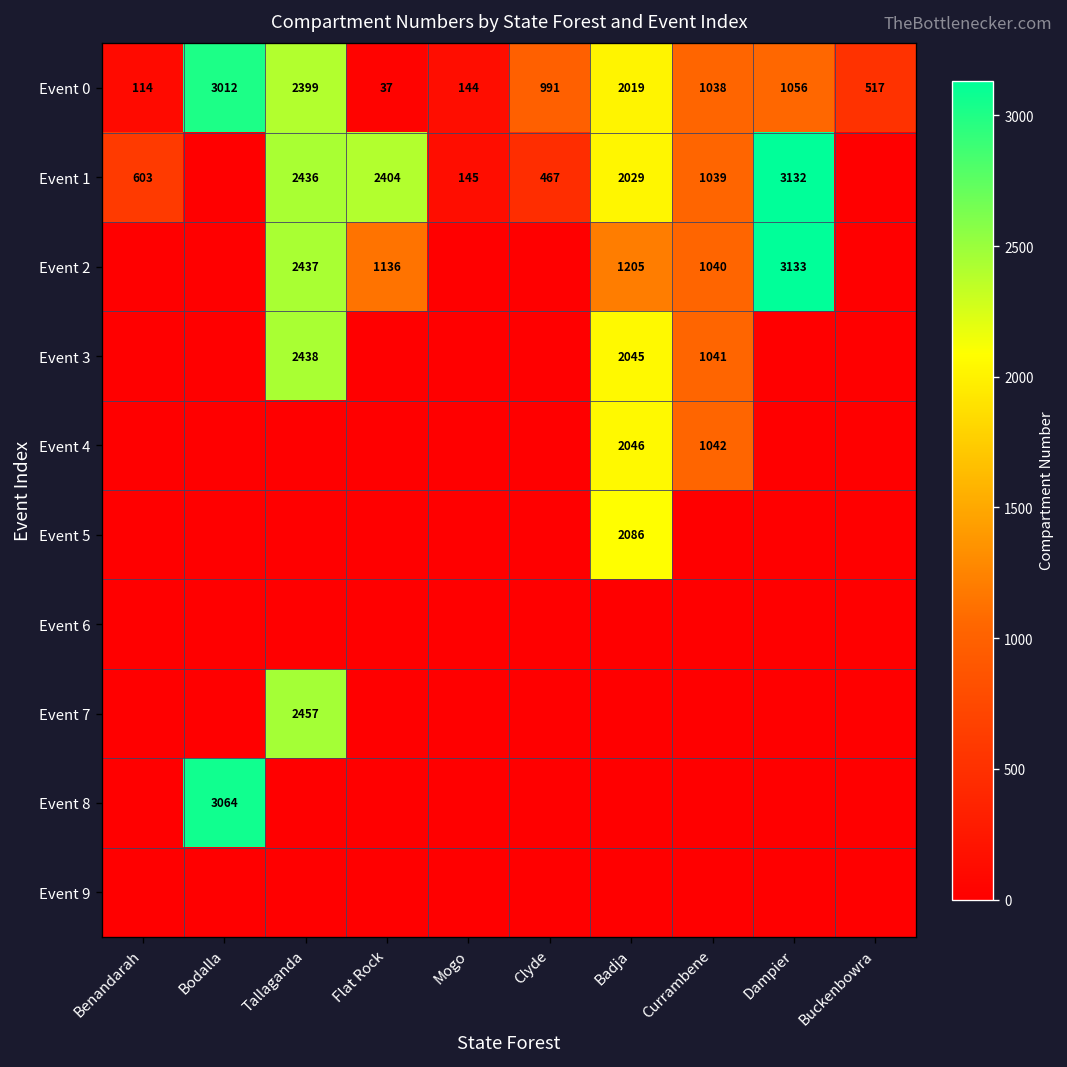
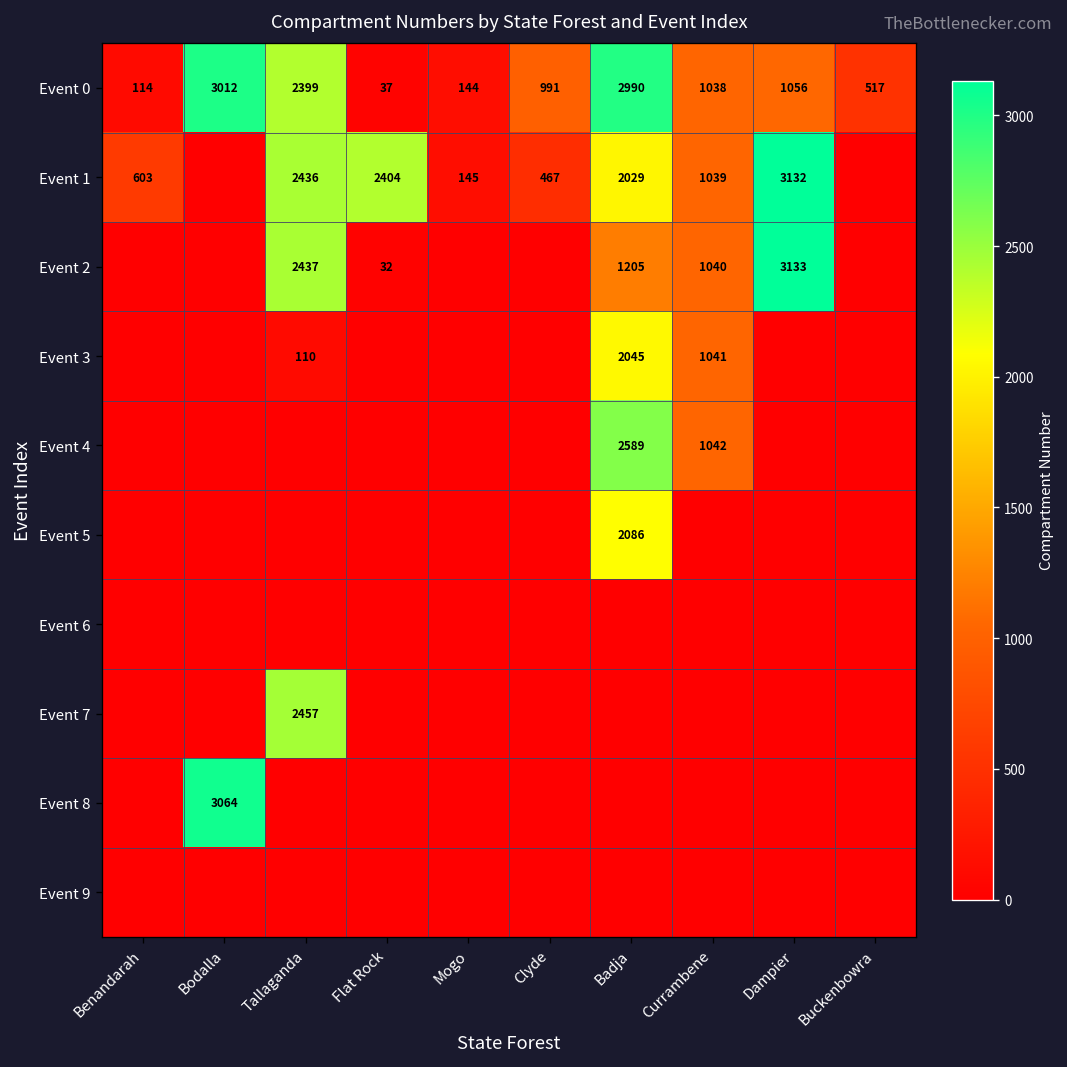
  {
    "Event 0": {
      "Benandarah": 114,
      "Bodalla": 3012,
      "Tallaganda": 2399,
      "Flat Rock": 37,
      "Mogo": 144,
      "Clyde": 991,
-     "Badja": 2019,
+     "Badja": 2990,
      "Currambene": 1038,
      "Dampier": 1056,
      "Buckenbowra": 517
    },
    "Event 1": {
      "Benandarah": 603,
      "Tallaganda": 2436,
      "Flat Rock": 2404,
      "Mogo": 145,
      "Clyde": 467,
      "Badja": 2029,
      "Currambene": 1039,
      "Dampier": 3132
    },
    "Event 2": {
      "Tallaganda": 2437,
-     "Flat Rock": 1136,
+     "Flat Rock": 32,
      "Badja": 1205,
      "Currambene": 1040,
      "Dampier": 3133
    },
    "Event 3": {
-     "Tallaganda": 2438,
+     "Tallaganda": 110,
      "Badja": 2045,
      "Currambene": 1041
    },
    "Event 4": {
-     "Badja": 2046,
+     "Badja": 2589,
      "Currambene": 1042
    },
    "Event 5": {
      "Badja": 2086
    },
    "Event 7": {
      "Tallaganda": 2457
    },
    "Event 8": {
      "Bodalla": 3064
    }
  }
